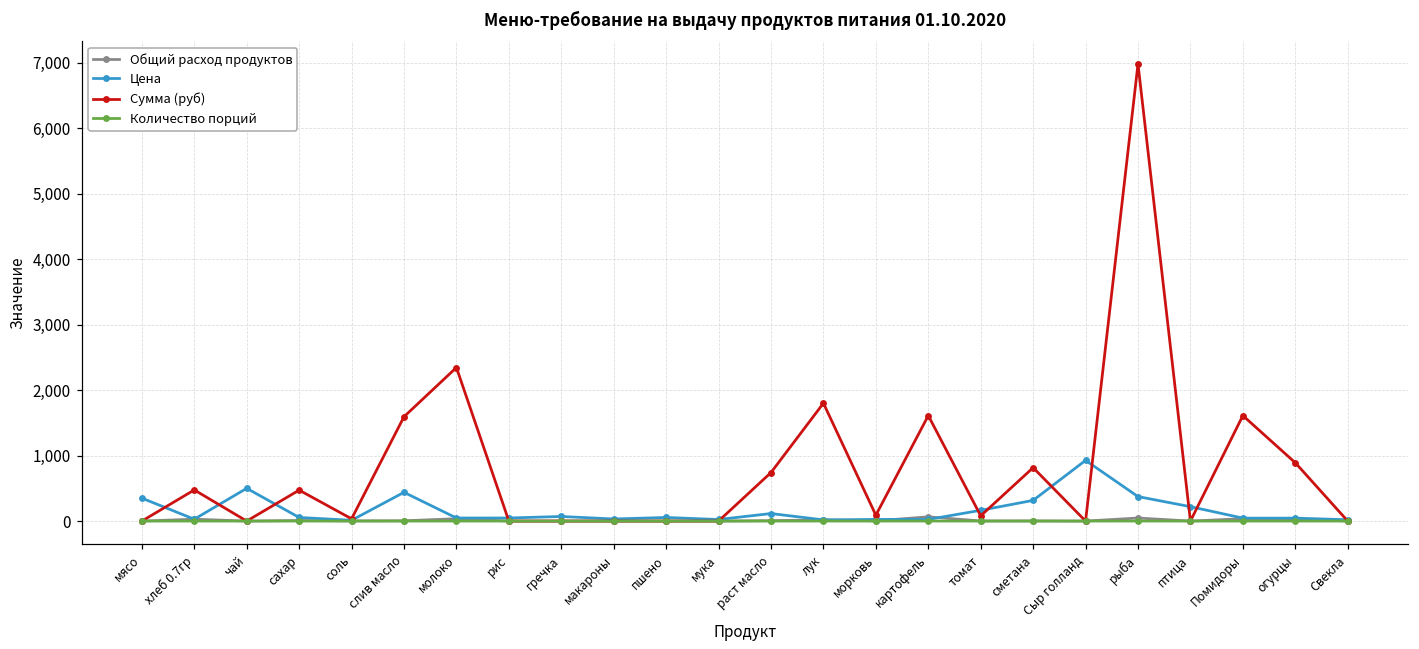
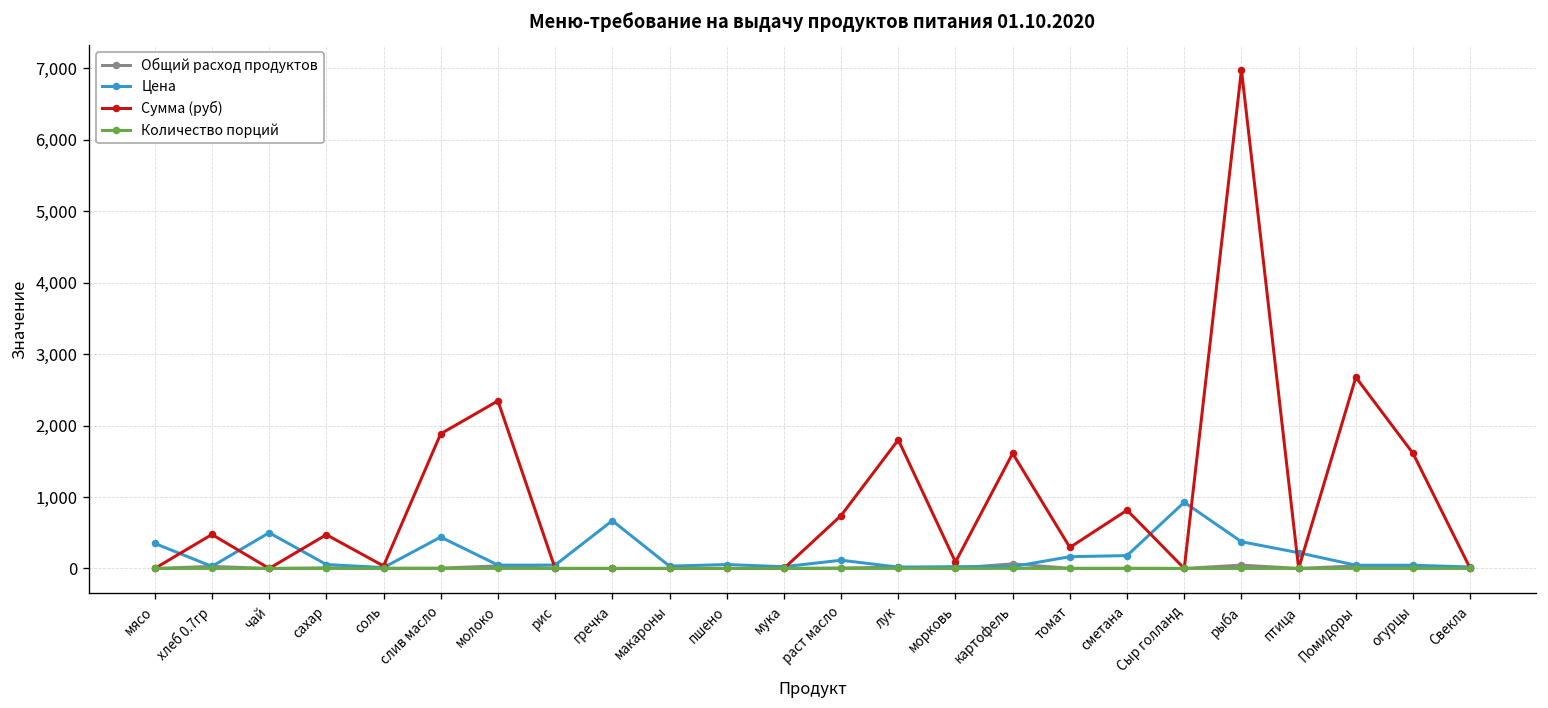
  {
    "Общий расход продуктов": {
      "рыба": "0"
    },
    "Цена": {
      "мясо": "400",
      "чай": "500",
      "сахар": "100",
      "слив масло": "400",
      "рис": "0",
-     "гречка": "100",
+     "гречка": "700",
      "пшено": "100",
      "раст масло": "100",
      "томат": "200",
-     "сметана": "300",
+     "сметана": "200",
      "Сыр голланд": "900",
      "рыба": "400",
      "птица": "200"
    },
    "Сумма (руб)": {
      "хлеб 0.7гр": "500",
      "сахар": "500",
-     "слив масло": "1,600",
+     "слив масло": "1,900",
      "молоко": "2,300",
      "раст масло": "700",
      "лук": "1,800",
      "морковь": "100",
      "картофель": "1,600",
-     "томат": "100",
+     "томат": "300",
      "сметана": "800",
      "рыба": "7,000",
-     "Помидоры": "1,600",
-     "огурцы": "900"
+     "Помидоры": "2,700",
+     "огурцы": "1,600"
    },
    "Количество порций": {
      "рыба": "0"
    }
  }
